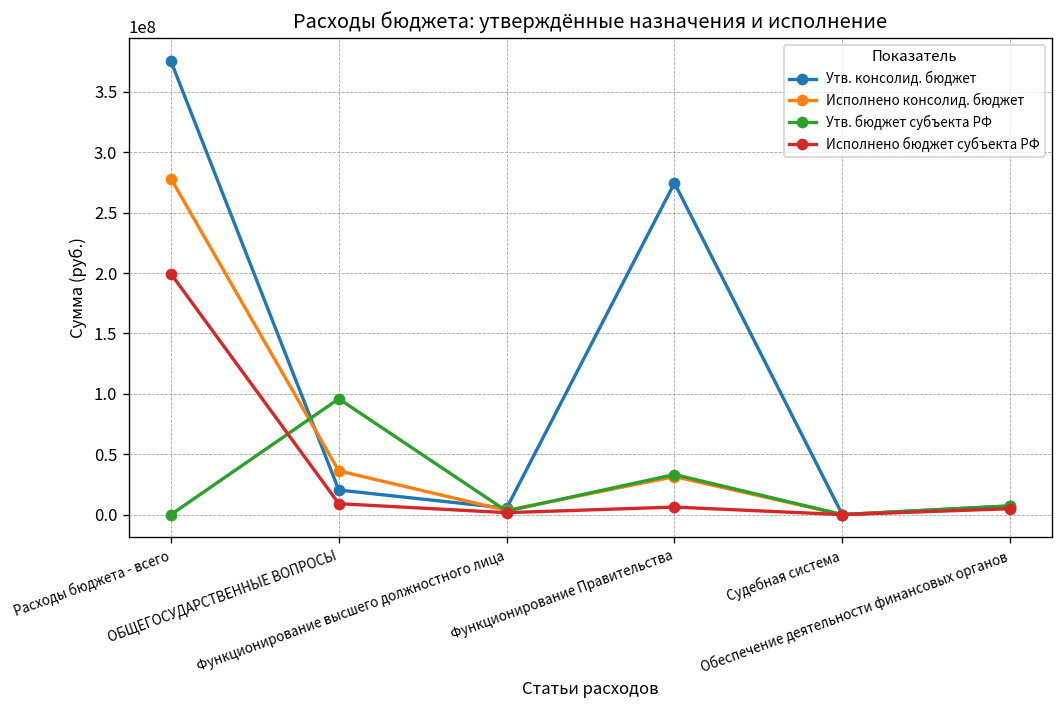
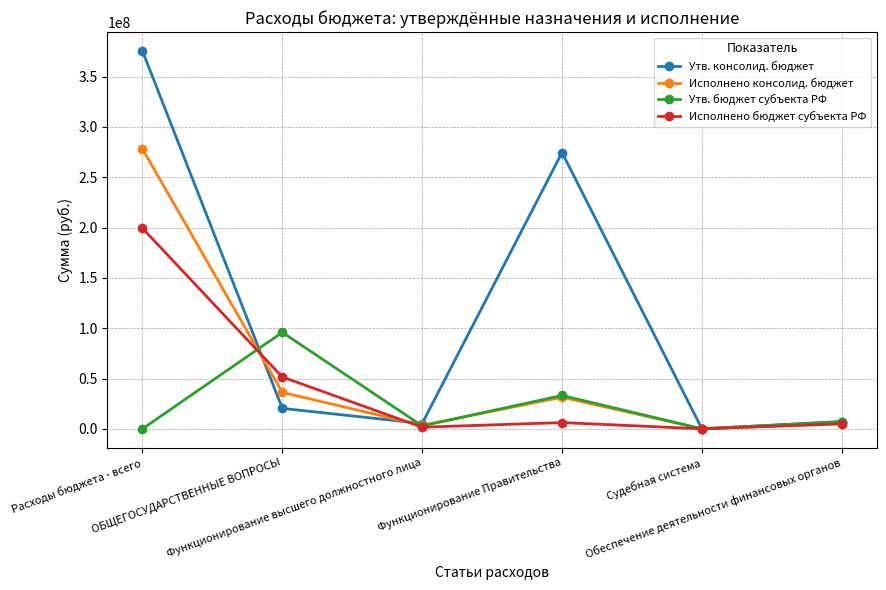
  {
    "Утв. консолид. бюджет": {
      "Расходы бюджета - всего": 375000000,
      "ОБЩЕГОСУДАРСТВЕННЫЕ ВОПРОСЫ": 20000000,
      "Функционирование Правительства": 275000000
    },
    "Исполнено консолид. бюджет": {
      "Расходы бюджета - всего": 278000000,
      "ОБЩЕГОСУДАРСТВЕННЫЕ ВОПРОСЫ": 36000000
    },
    "Утв. бюджет субъекта РФ": {
      "Расходы бюджета - всего": 0,
      "ОБЩЕГОСУДАРСТВЕННЫЕ ВОПРОСЫ": 96000000
    },
    "Исполнено бюджет субъекта РФ": {
      "Расходы бюджета - всего": 199000000,
-     "ОБЩЕГОСУДАРСТВЕННЫЕ ВОПРОСЫ": 9000000,
+     "ОБЩЕГОСУДАРСТВЕННЫЕ ВОПРОСЫ": 51000000,
      "Функционирование Правительства": 6000000
    }
  }
